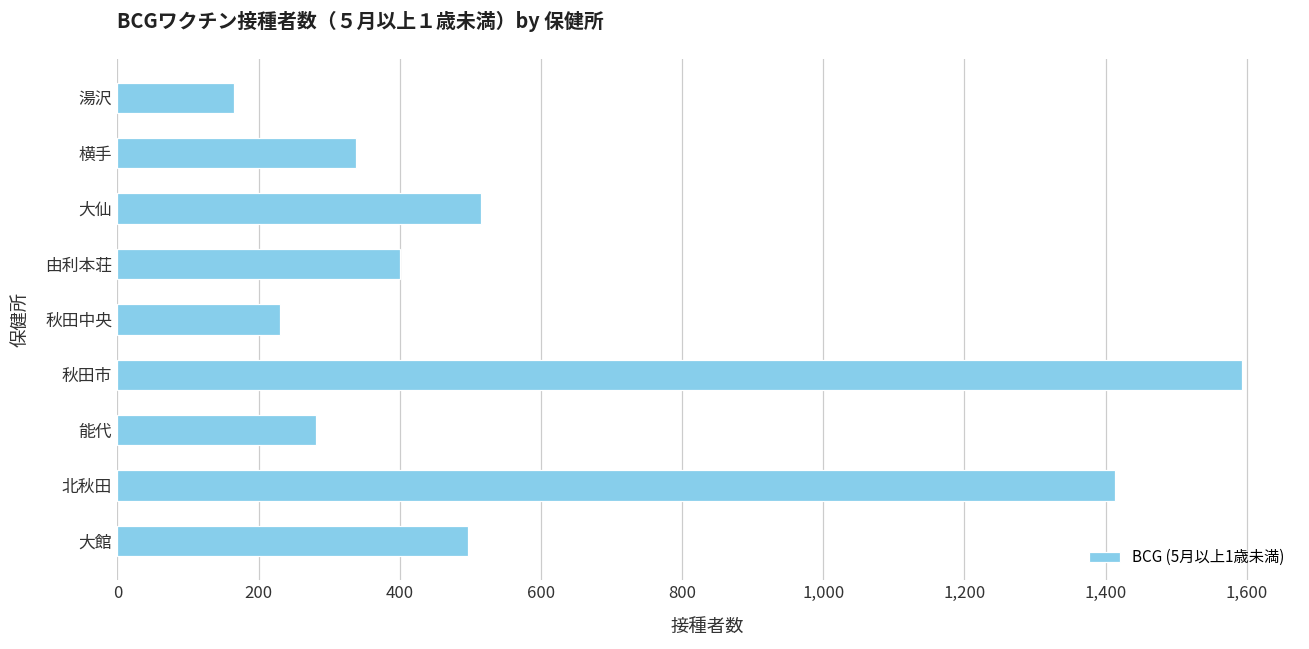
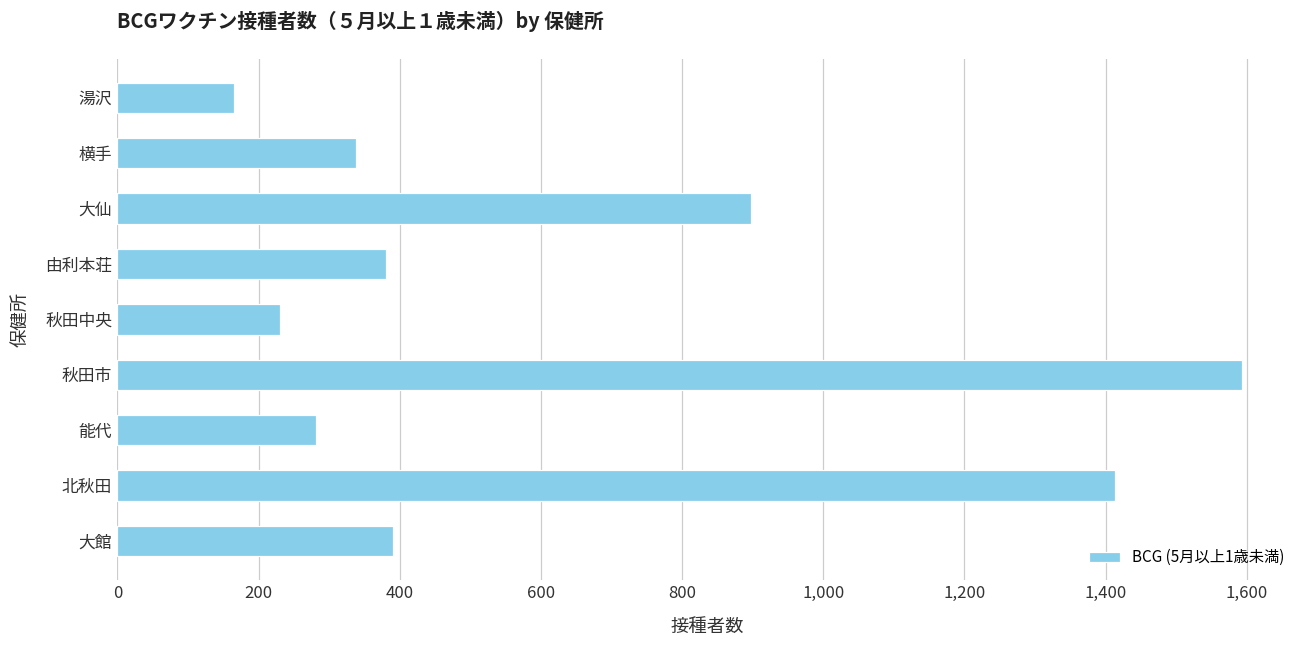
  {
    "湯沢": "170",
    "横手": "340",
-   "大仙": "520",
-   "由利本荘": "400",
+   "大仙": "900",
+   "由利本荘": "380",
    "秋田中央": "230",
    "秋田市": "1,590",
    "能代": "280",
    "北秋田": "1,410",
-   "大館": "500"
+   "大館": "390"
  }
